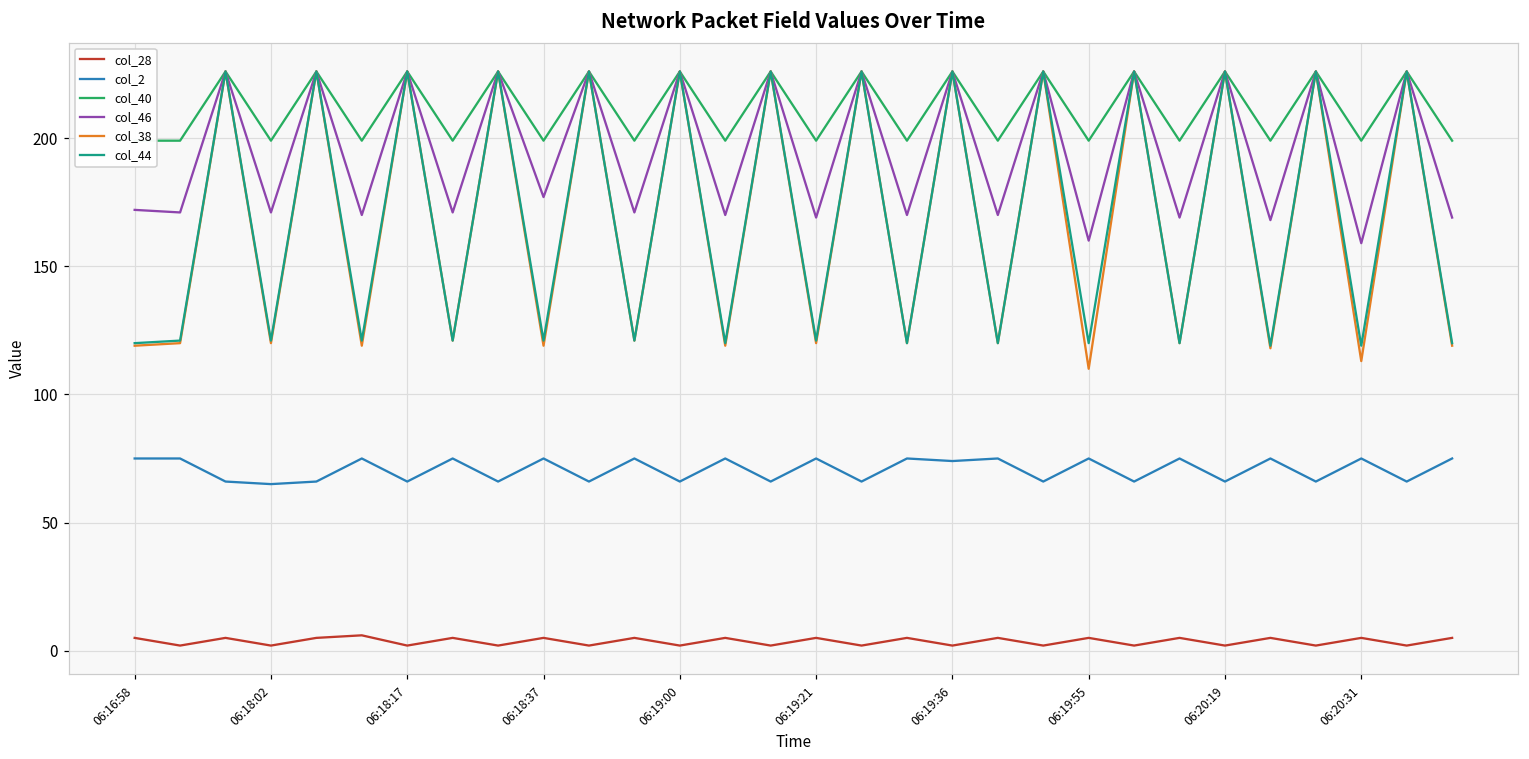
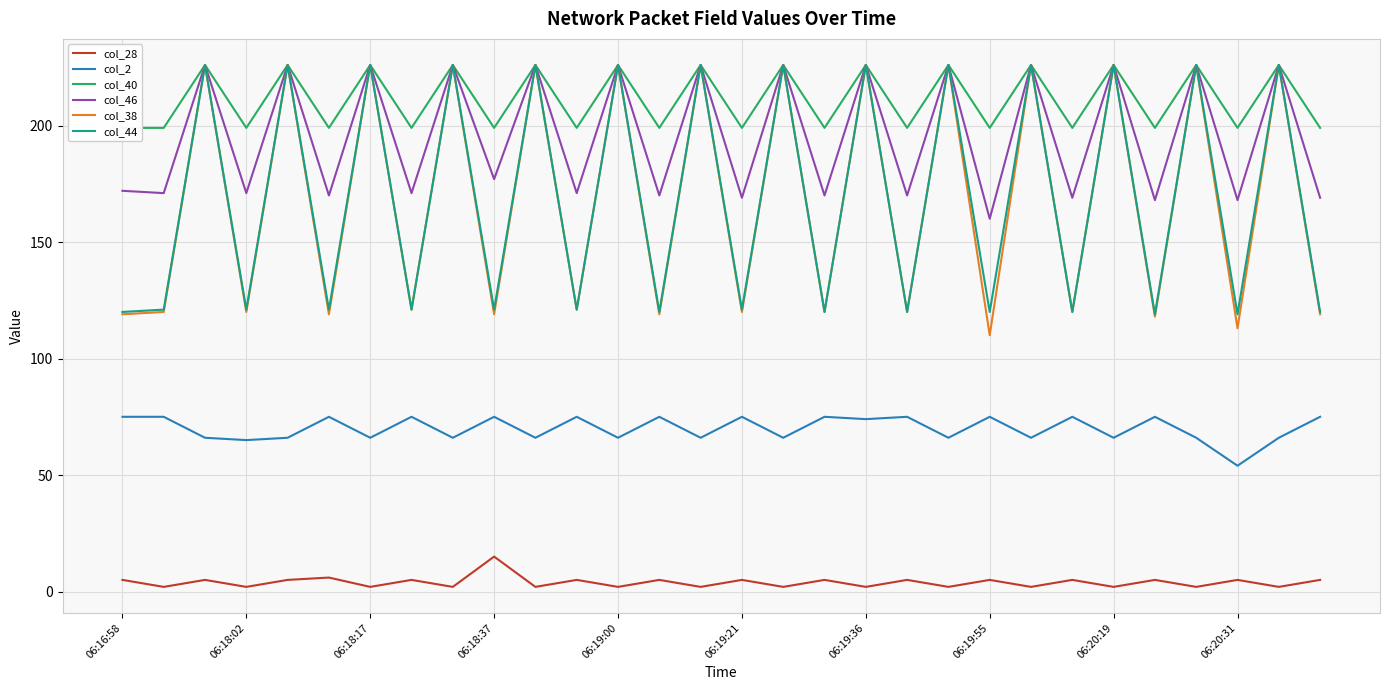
  {
    "col_28": {
      "06:16:58": 5,
      "06:18:02": 2,
      "06:18:17": 2,
-     "06:18:37": 5,
+     "06:18:37": 15,
      "06:19:00": 2,
      "06:19:36": 2,
      "06:19:55": 5,
      "06:20:19": 2,
      "06:20:31": 5
    },
    "col_2": {
      "06:16:58": 75,
      "06:18:02": 65,
      "06:18:17": 66,
      "06:18:37": 75,
      "06:19:00": 66,
      "06:19:36": 74,
      "06:19:55": 75,
      "06:20:19": 66,
-     "06:20:31": 75
+     "06:20:31": 54
    },
    "col_46": {
      "06:16:58": 172,
      "06:18:02": 171,
      "06:18:37": 177,
      "06:19:55": 160,
-     "06:20:31": 159
+     "06:20:31": 168
    },
    "col_38": {
      "06:18:37": 119,
      "06:19:55": 110,
      "06:20:31": 113
    }
  }
